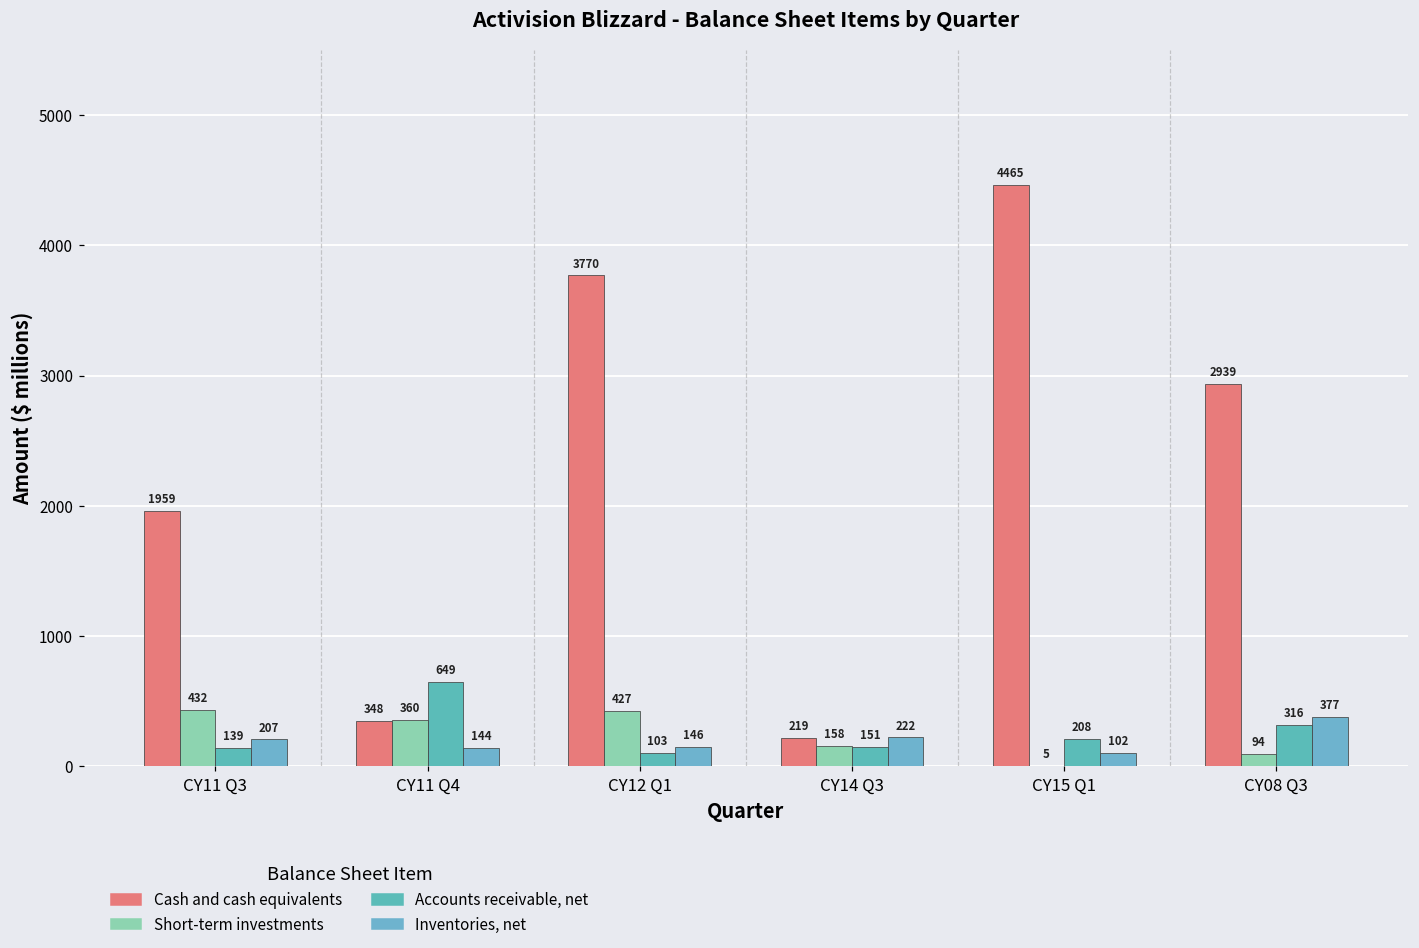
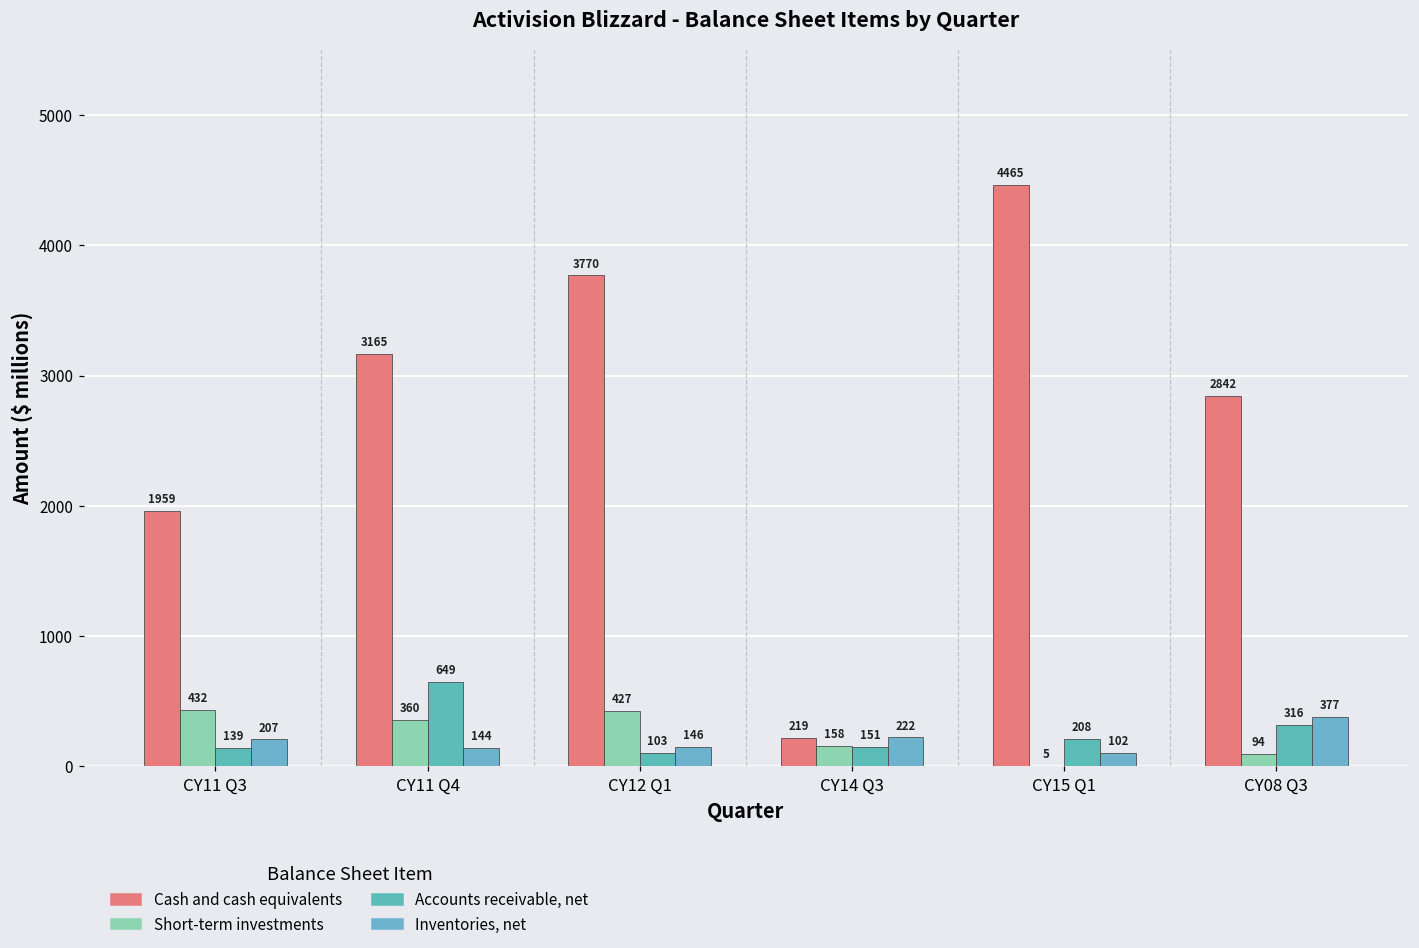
  {
    "Cash and cash equivalents": {
      "CY11 Q3": 1959,
-     "CY11 Q4": 348,
+     "CY11 Q4": 3165,
      "CY12 Q1": 3770,
      "CY14 Q3": 219,
      "CY15 Q1": 4465,
-     "CY08 Q3": 2939
+     "CY08 Q3": 2842
    }
  }
